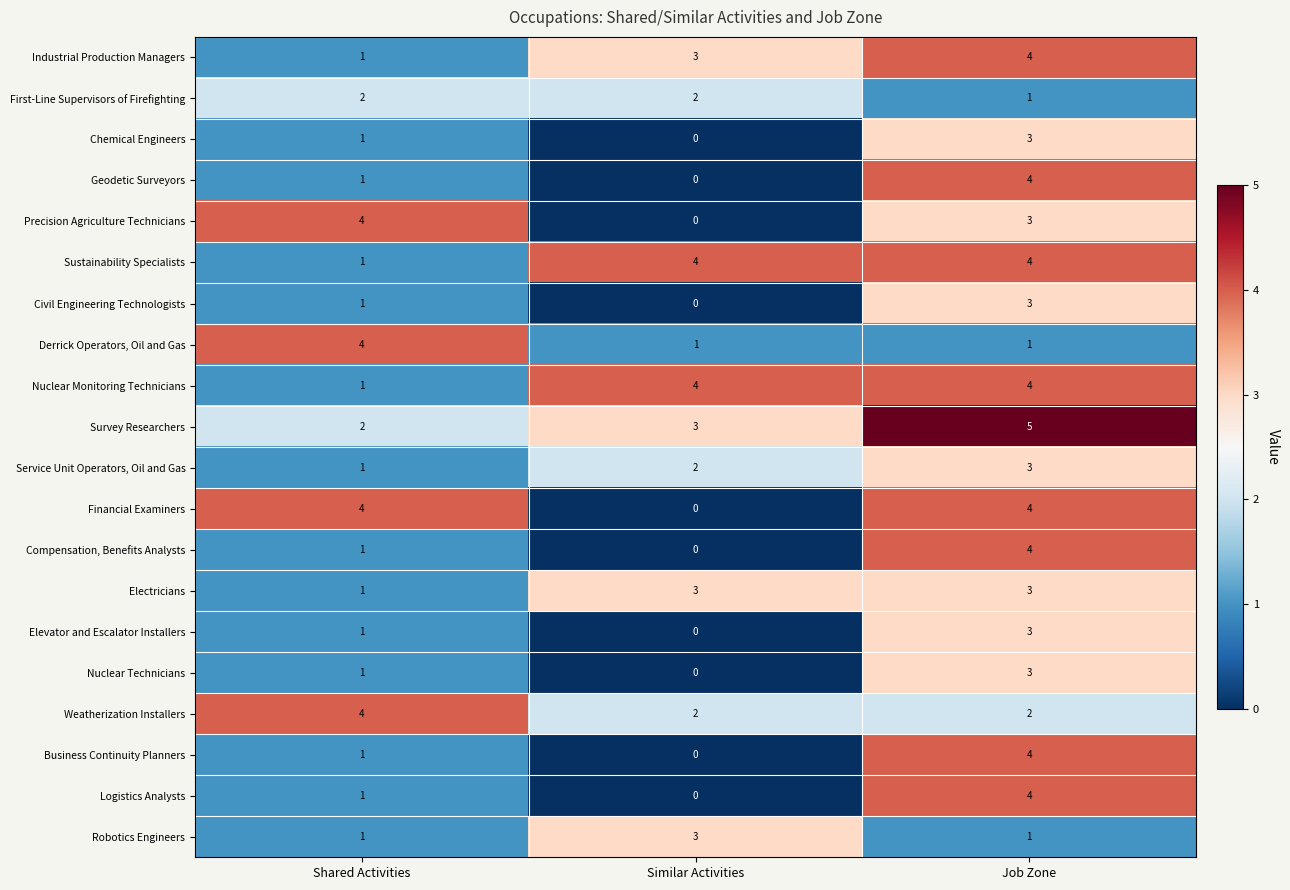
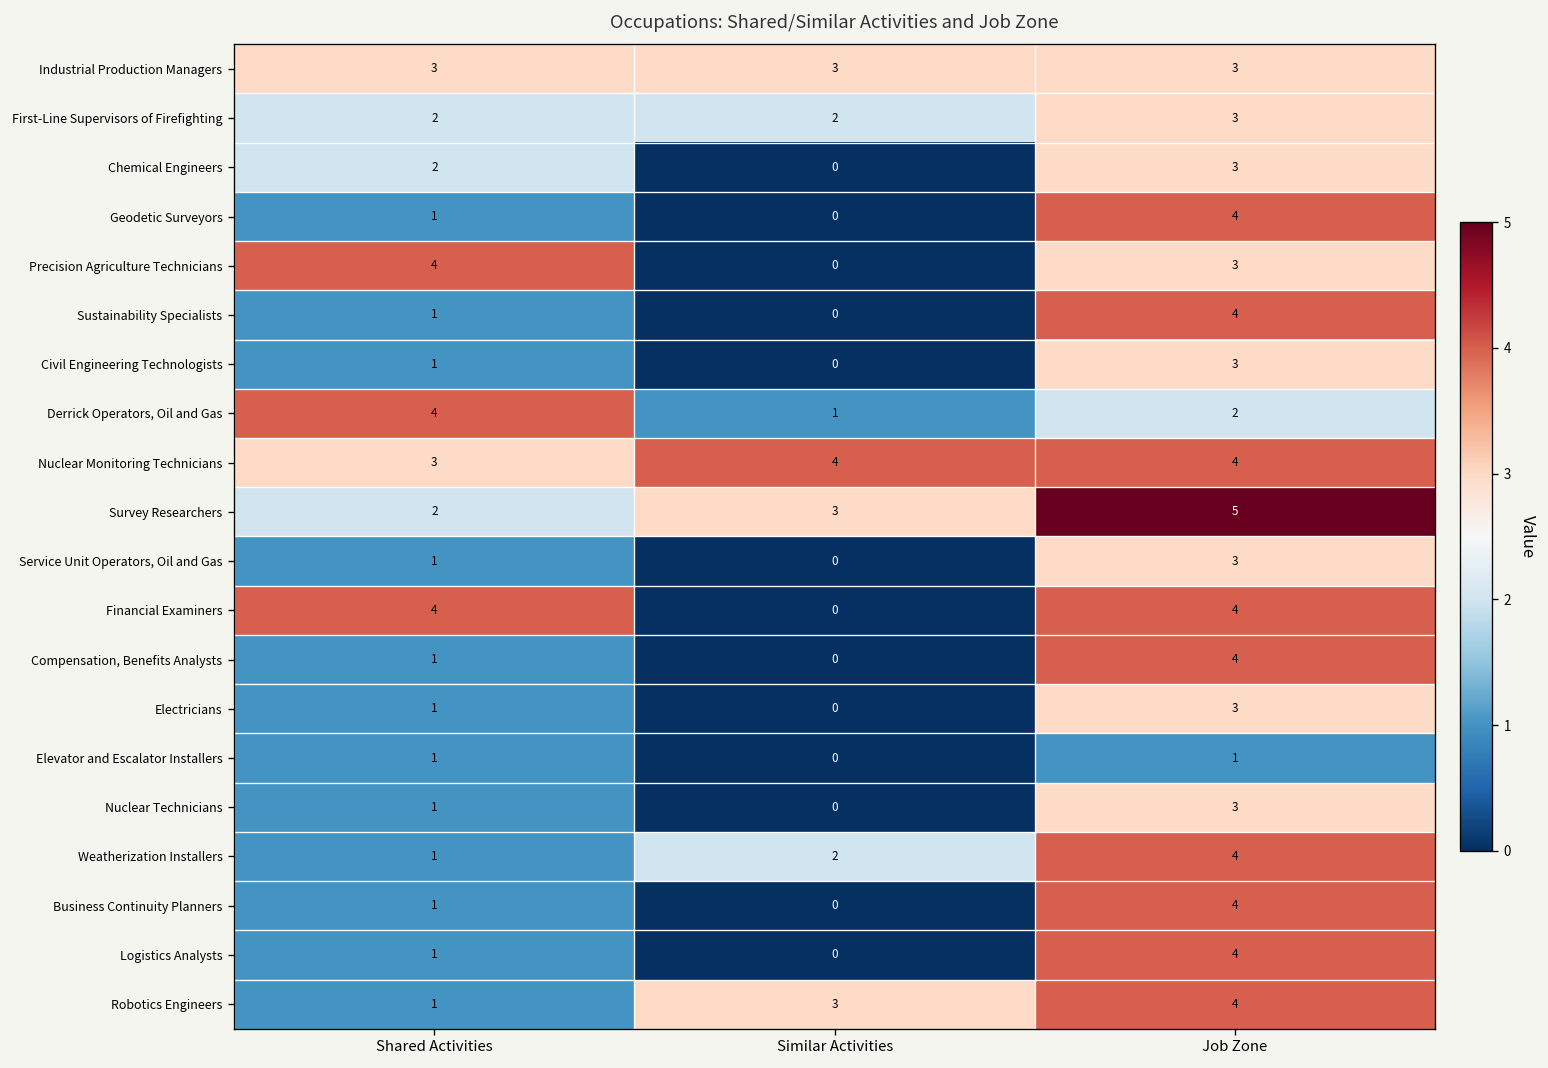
  {
    "Industrial Production Managers": {
-     "Shared Activities": 1,
+     "Shared Activities": 3,
      "Similar Activities": 3,
-     "Job Zone": 4
+     "Job Zone": 3
    },
    "First-Line Supervisors of Firefighting": {
      "Shared Activities": 2,
      "Similar Activities": 2,
-     "Job Zone": 1
+     "Job Zone": 3
    },
    "Chemical Engineers": {
-     "Shared Activities": 1,
+     "Shared Activities": 2,
      "Similar Activities": 0,
      "Job Zone": 3
    },
    "Geodetic Surveyors": {
      "Shared Activities": 1,
      "Similar Activities": 0,
      "Job Zone": 4
    },
    "Precision Agriculture Technicians": {
      "Shared Activities": 4,
      "Similar Activities": 0,
      "Job Zone": 3
    },
    "Sustainability Specialists": {
      "Shared Activities": 1,
-     "Similar Activities": 4,
+     "Similar Activities": 0,
      "Job Zone": 4
    },
    "Civil Engineering Technologists": {
      "Shared Activities": 1,
      "Similar Activities": 0,
      "Job Zone": 3
    },
    "Derrick Operators, Oil and Gas": {
      "Shared Activities": 4,
      "Similar Activities": 1,
-     "Job Zone": 1
+     "Job Zone": 2
    },
    "Nuclear Monitoring Technicians": {
-     "Shared Activities": 1,
+     "Shared Activities": 3,
      "Similar Activities": 4,
      "Job Zone": 4
    },
    "Survey Researchers": {
      "Shared Activities": 2,
      "Similar Activities": 3,
      "Job Zone": 5
    },
    "Service Unit Operators, Oil and Gas": {
      "Shared Activities": 1,
-     "Similar Activities": 2,
+     "Similar Activities": 0,
      "Job Zone": 3
    },
    "Financial Examiners": {
      "Shared Activities": 4,
      "Similar Activities": 0,
      "Job Zone": 4
    },
    "Compensation, Benefits Analysts": {
      "Shared Activities": 1,
      "Similar Activities": 0,
      "Job Zone": 4
    },
    "Electricians": {
      "Shared Activities": 1,
-     "Similar Activities": 3,
+     "Similar Activities": 0,
      "Job Zone": 3
    },
    "Elevator and Escalator Installers": {
      "Shared Activities": 1,
      "Similar Activities": 0,
-     "Job Zone": 3
+     "Job Zone": 1
    },
    "Nuclear Technicians": {
      "Shared Activities": 1,
      "Similar Activities": 0,
      "Job Zone": 3
    },
    "Weatherization Installers": {
-     "Shared Activities": 4,
+     "Shared Activities": 1,
      "Similar Activities": 2,
-     "Job Zone": 2
+     "Job Zone": 4
    },
    "Business Continuity Planners": {
      "Shared Activities": 1,
      "Similar Activities": 0,
      "Job Zone": 4
    },
    "Logistics Analysts": {
      "Shared Activities": 1,
      "Similar Activities": 0,
      "Job Zone": 4
    },
    "Robotics Engineers": {
      "Shared Activities": 1,
      "Similar Activities": 3,
-     "Job Zone": 1
+     "Job Zone": 4
    }
  }
